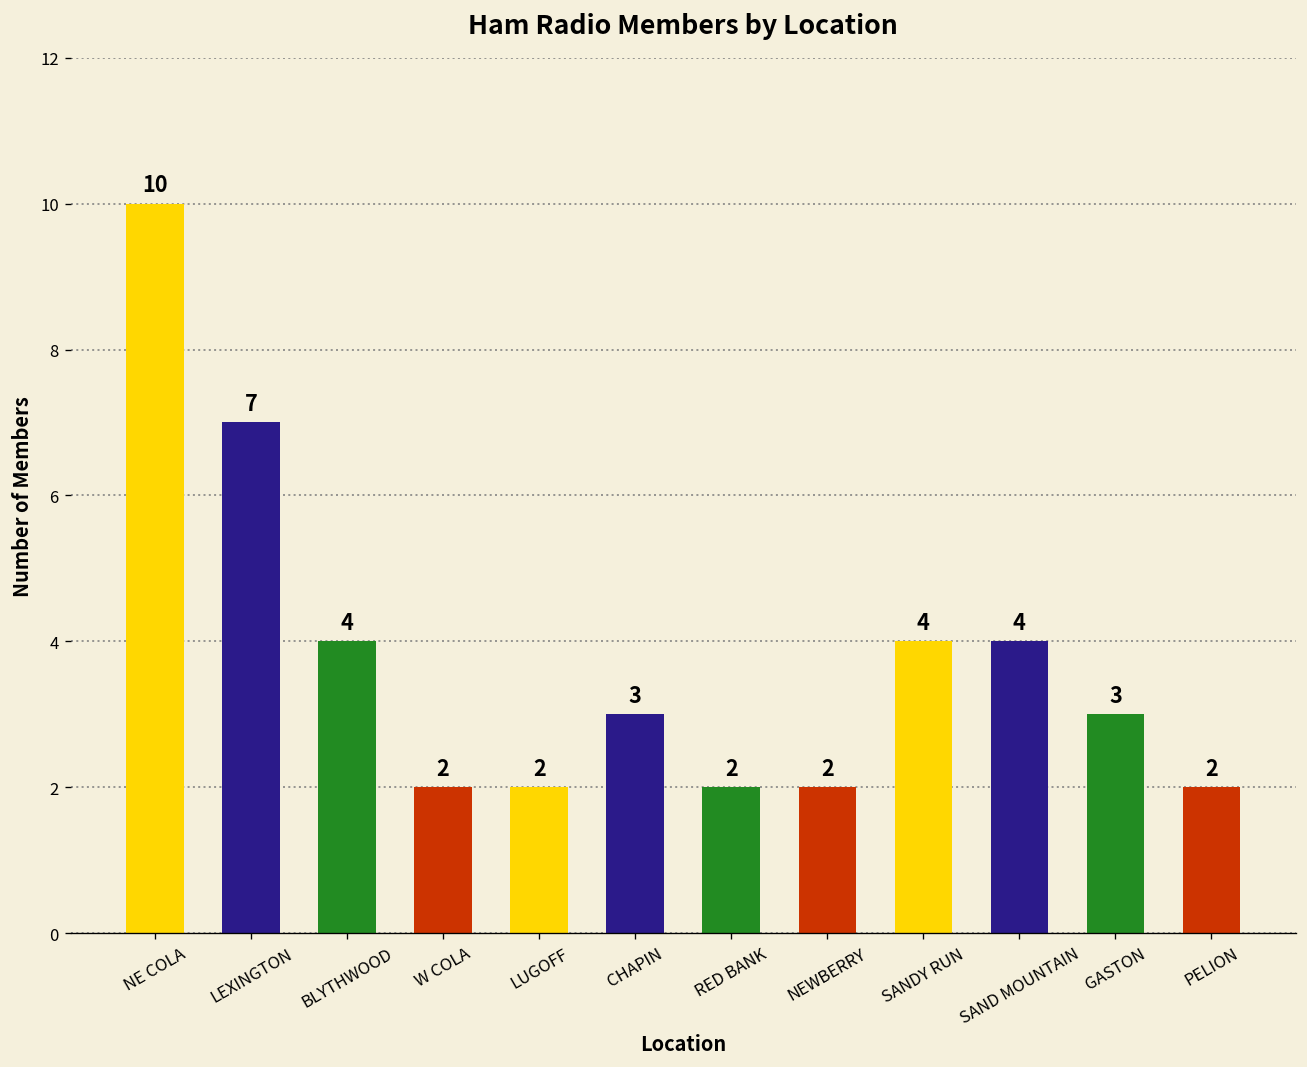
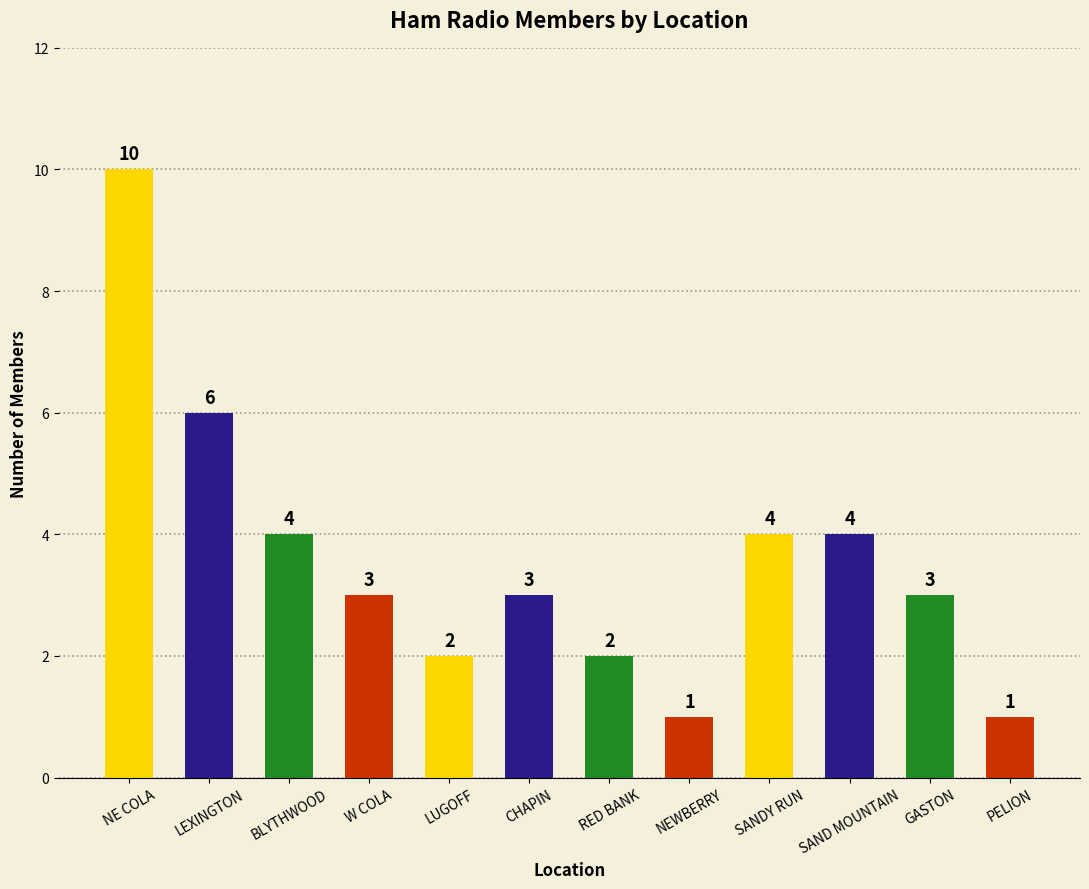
  {
    "NE COLA": 10,
-   "LEXINGTON": 7,
+   "LEXINGTON": 6,
    "BLYTHWOOD": 4,
-   "W COLA": 2,
+   "W COLA": 3,
    "LUGOFF": 2,
    "CHAPIN": 3,
    "RED BANK": 2,
-   "NEWBERRY": 2,
+   "NEWBERRY": 1,
    "SANDY RUN": 4,
    "SAND MOUNTAIN": 4,
    "GASTON": 3,
-   "PELION": 2
+   "PELION": 1
  }
